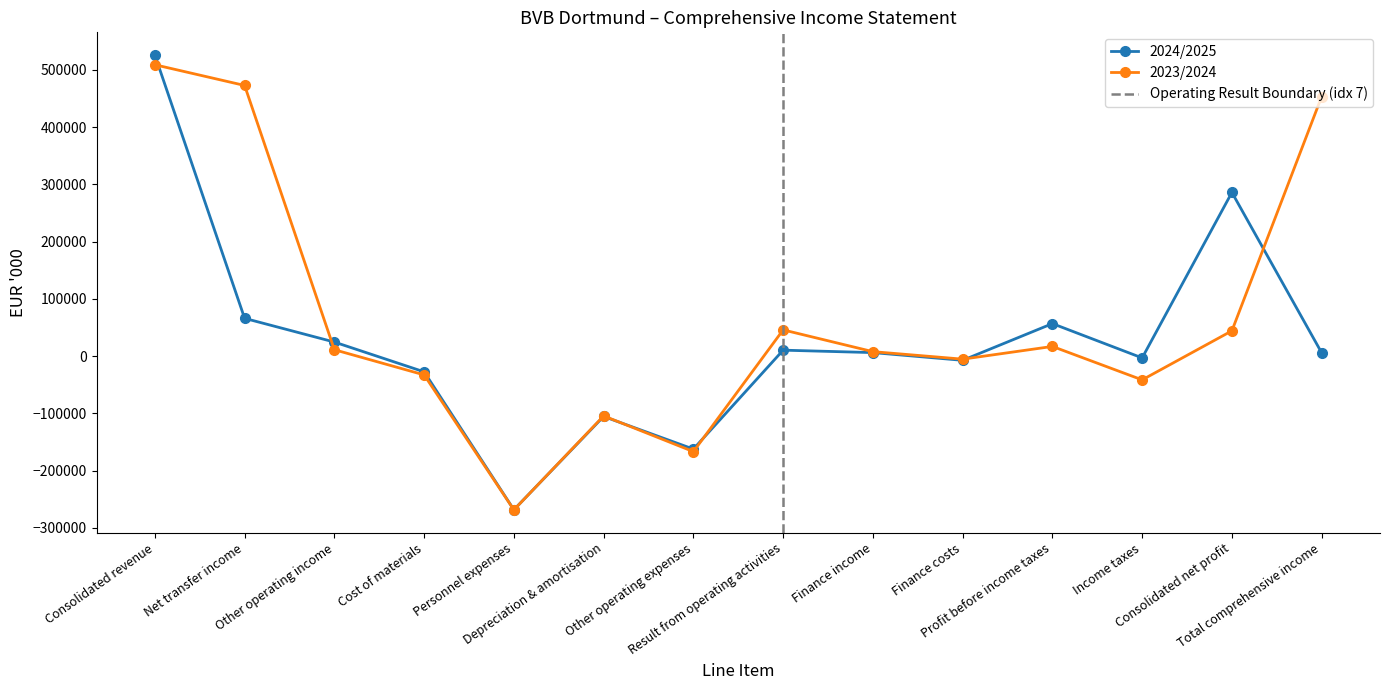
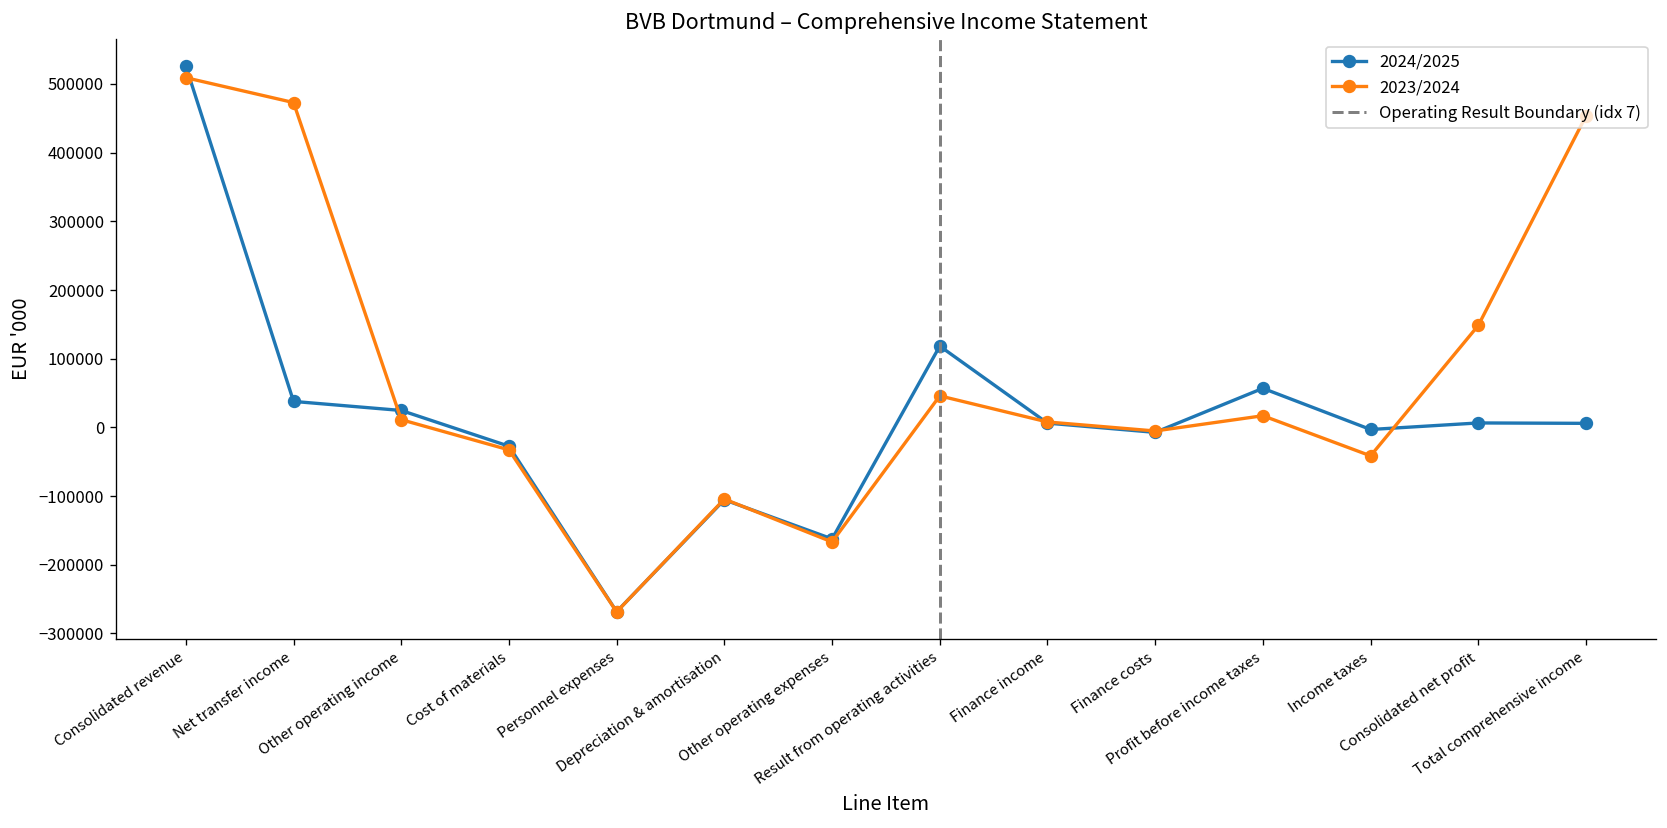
  {
    "2024/2025": {
      "Consolidated revenue": 530000,
-     "Net transfer income": 70000,
+     "Net transfer income": 40000,
      "Other operating income": 20000,
      "Cost of materials": -30000,
-     "Result from operating activities": 10000,
+     "Result from operating activities": 120000,
      "Profit before income taxes": 60000,
      "Income taxes": 0,
-     "Consolidated net profit": 290000,
+     "Consolidated net profit": 10000,
      "Total comprehensive income": 10000
    },
    "2023/2024": {
      "Consolidated revenue": 510000,
      "Net transfer income": 470000,
      "Other operating income": 10000,
      "Cost of materials": -30000,
      "Result from operating activities": 50000,
      "Profit before income taxes": 20000,
      "Income taxes": -40000,
-     "Consolidated net profit": 40000
+     "Consolidated net profit": 150000
    }
  }
